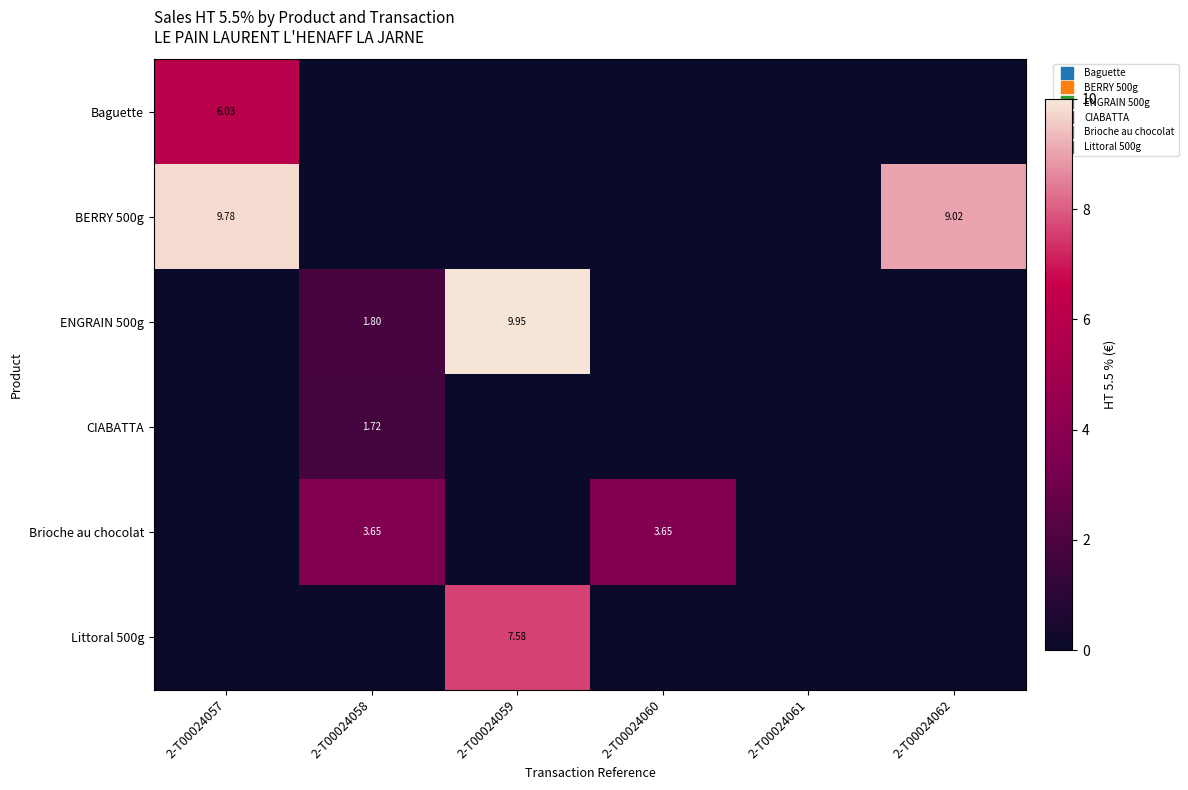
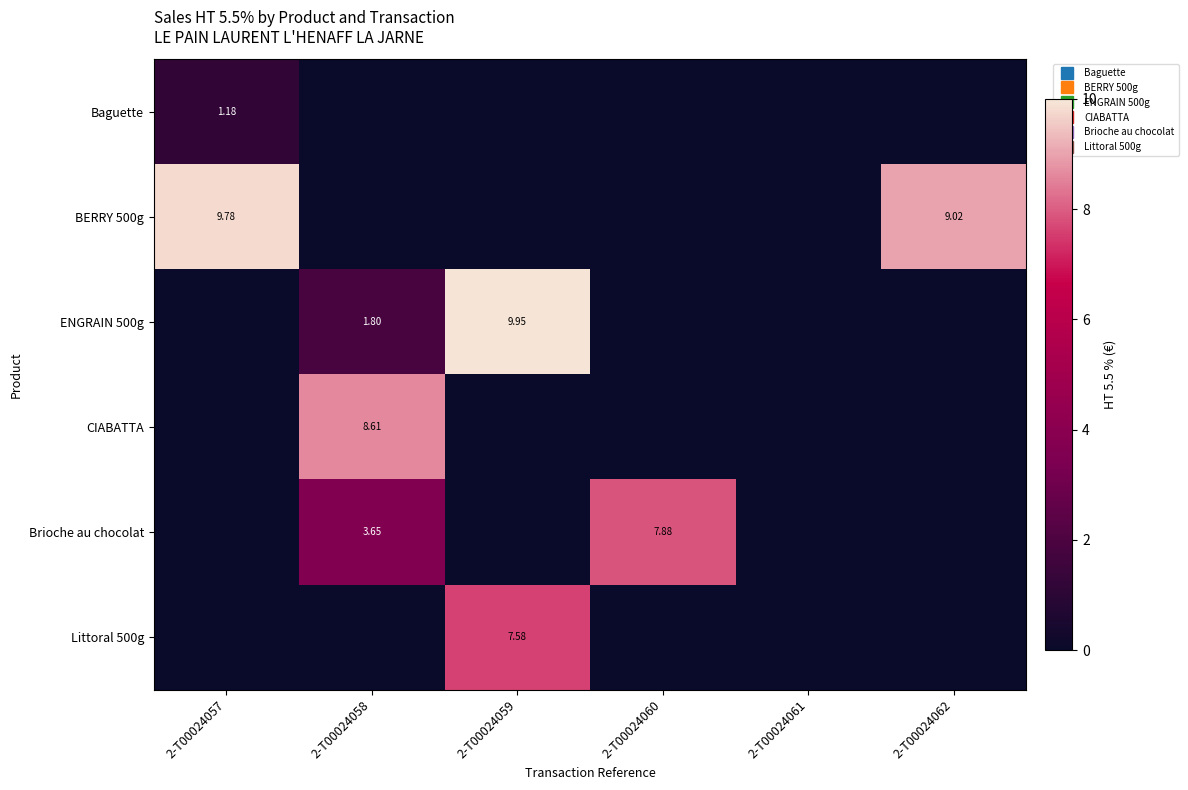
  {
    "Baguette": {
-     "2-T00024057": 6.03
+     "2-T00024057": 1.18
    },
    "BERRY 500g": {
      "2-T00024057": 9.78,
      "2-T00024062": 9.02
    },
    "ENGRAIN 500g": {
      "2-T00024058": 1.80,
      "2-T00024059": 9.95
    },
    "CIABATTA": {
-     "2-T00024058": 1.72
+     "2-T00024058": 8.61
    },
    "Brioche au chocolat": {
      "2-T00024058": 3.65,
-     "2-T00024060": 3.65
+     "2-T00024060": 7.88
    },
    "Littoral 500g": {
      "2-T00024059": 7.58
    }
  }
